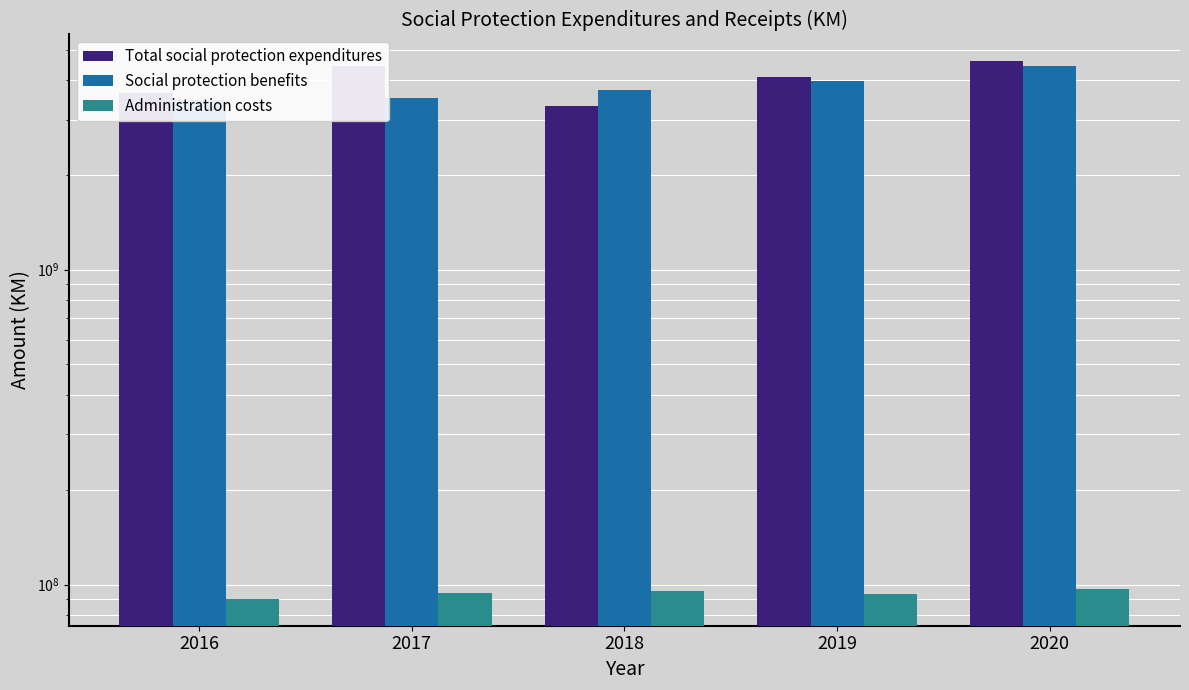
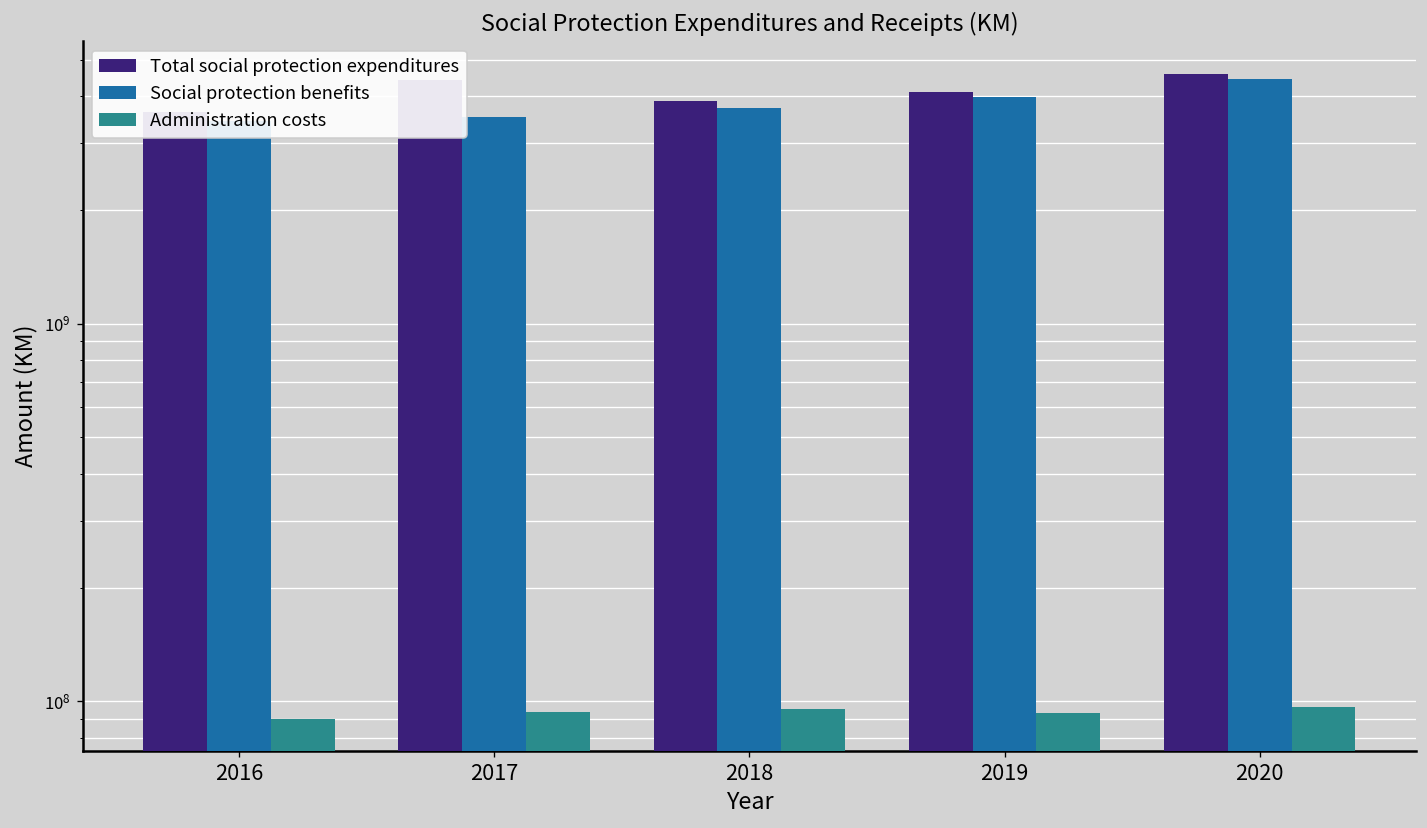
  {
    "Total social protection expenditures": {
-     "2018": 3300000000,
+     "2018": 3900000000,
      "2019": 4100000000,
      "2020": 4600000000
    }
  }
